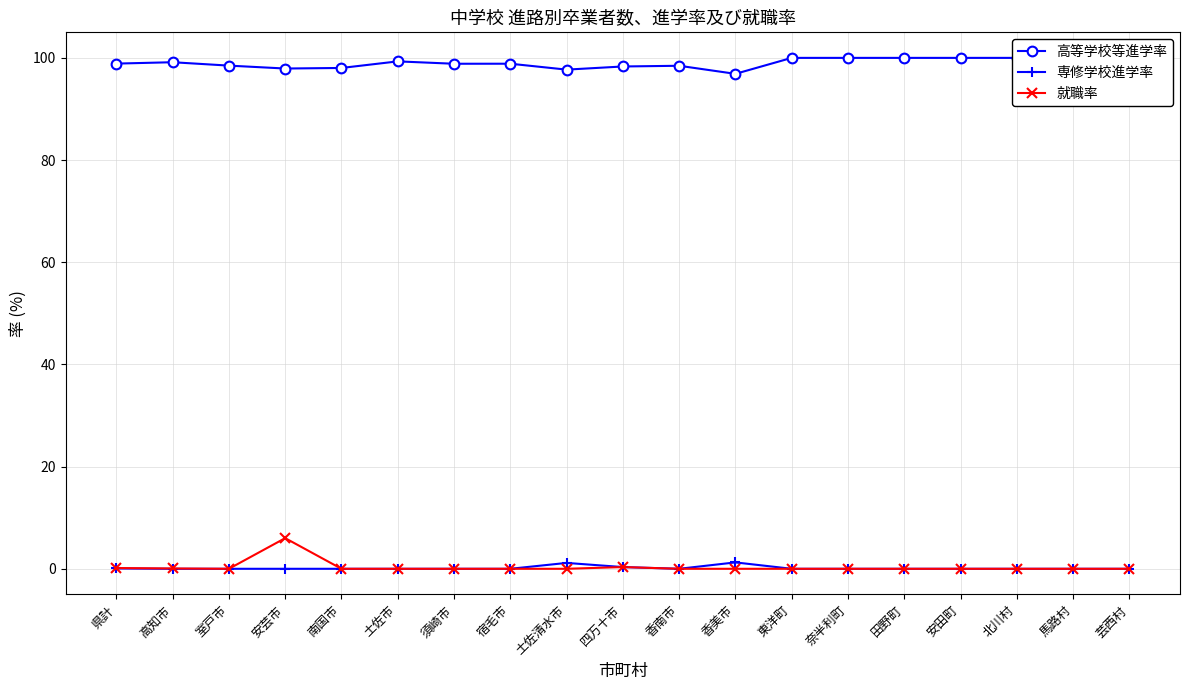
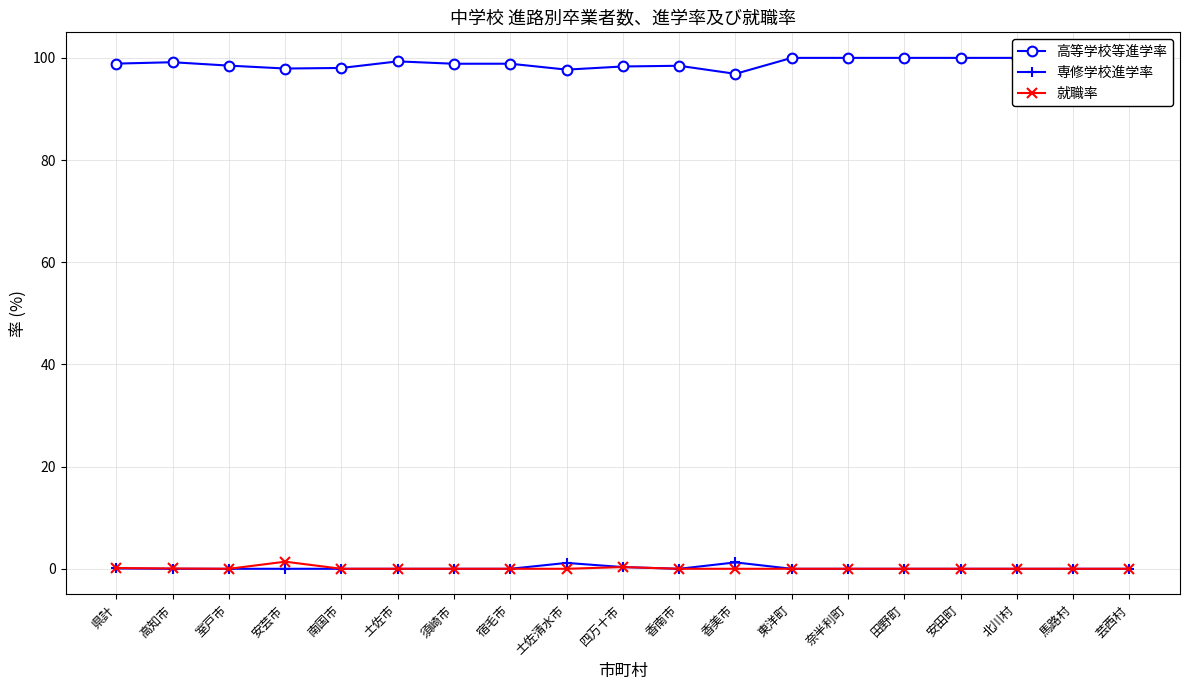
  {
    "就職率": {
-     "安芸市": 6,
+     "安芸市": 1,
      "土佐清水市": 0,
      "香美市": 0
    }
  }
